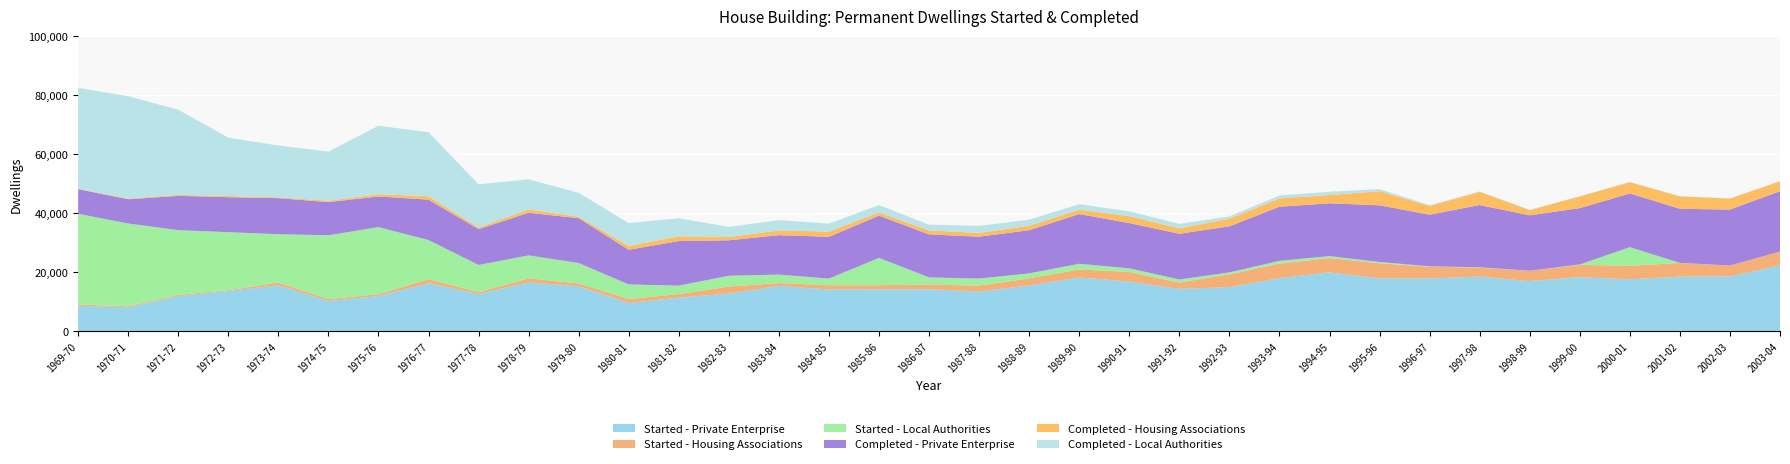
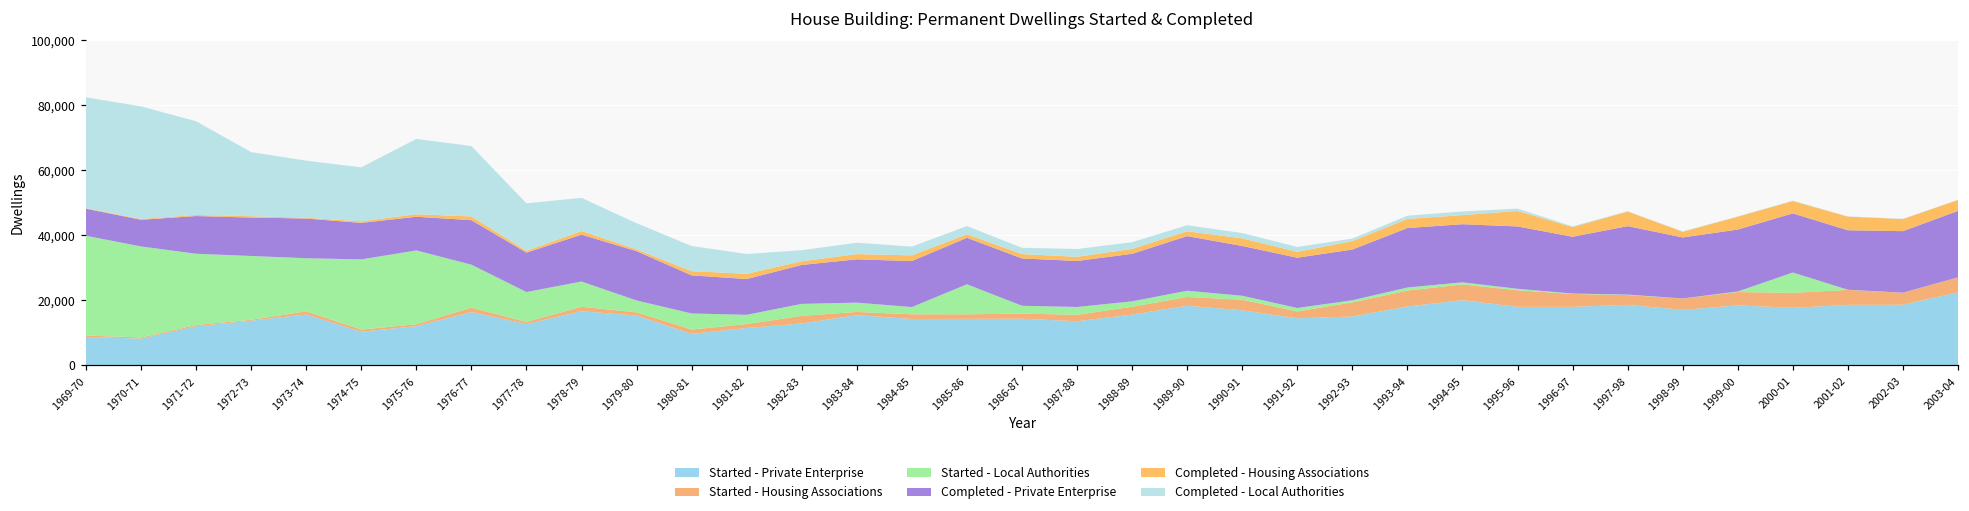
  {
    "Started - Local Authorities": {
      "1969-70": "31,000",
      "1970-71": "28,000",
      "1971-72": "22,000",
      "1972-73": "20,000",
      "1973-74": "16,000",
      "1974-75": "22,000",
      "1975-76": "23,000",
      "1976-77": "13,000",
      "1977-78": "9,000",
      "1978-79": "8,000",
-     "1979-80": "7,000",
+     "1979-80": "4,000",
      "1980-81": "5,000",
      "1981-82": "3,000",
      "1982-83": "4,000",
      "1983-84": "3,000",
      "1984-85": "2,000",
      "1985-86": "9,000",
      "1986-87": "2,000",
      "1987-88": "2,000",
      "1988-89": "2,000",
      "1989-90": "2,000",
      "1990-91": "1,000",
      "1991-92": "1,000",
      "1993-94": "1,000",
      "2000-01": "6,000"
    },
    "Completed - Private Enterprise": {
      "1976-77": "14,000",
      "1978-79": "14,000",
      "1980-81": "12,000",
-     "1981-82": "15,000",
+     "1981-82": "11,000",
      "1982-83": "12,000",
      "1983-84": "13,000",
      "1984-85": "14,000",
      "1985-86": "14,000",
      "1986-87": "15,000",
      "1987-88": "14,000",
      "1988-89": "15,000",
      "1989-90": "17,000",
      "1990-91": "15,000",
      "1991-92": "15,000",
      "1992-93": "16,000",
      "1993-94": "18,000",
      "1994-95": "18,000",
      "1995-96": "19,000",
      "1996-97": "17,000",
      "1997-98": "21,000",
      "1998-99": "19,000",
      "1999-00": "19,000",
      "2000-01": "18,000",
      "2001-02": "18,000",
      "2002-03": "19,000",
      "2003-04": "20,000"
    }
  }
